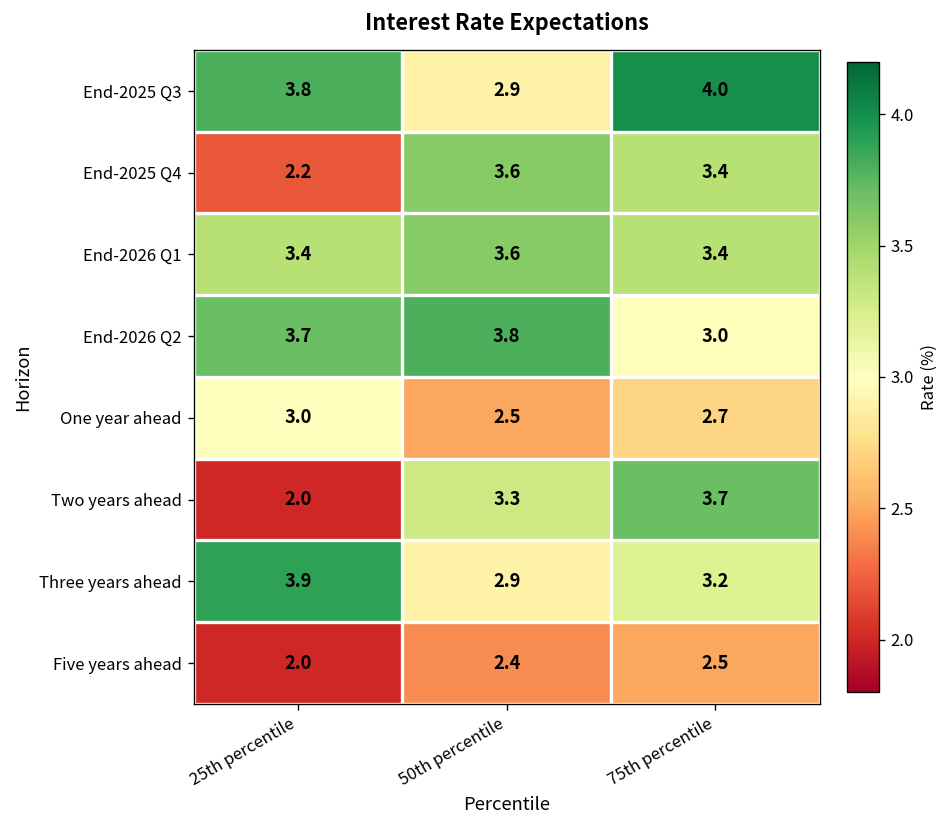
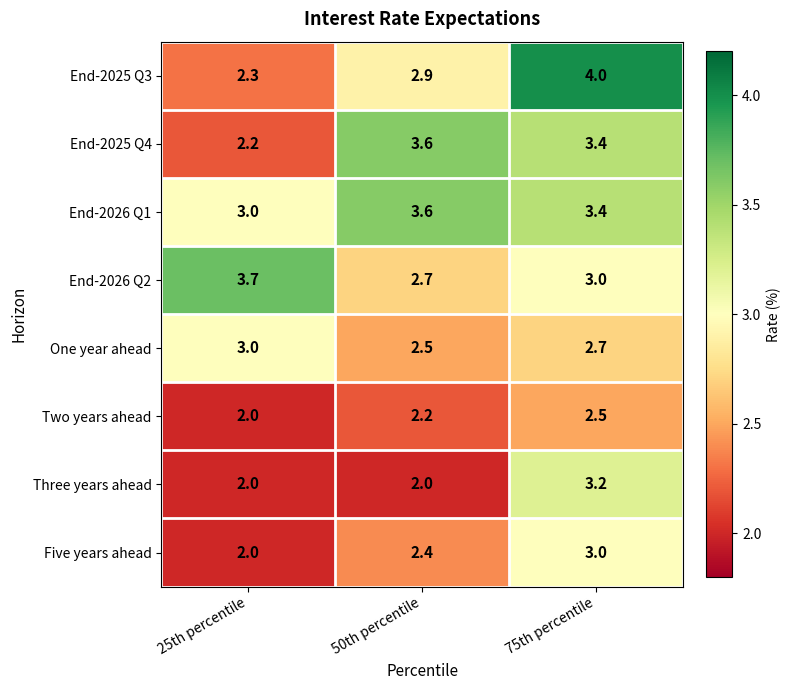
  {
    "End-2025 Q3": {
-     "25th percentile": 3.8,
+     "25th percentile": 2.3,
      "50th percentile": 2.9,
      "75th percentile": 4.0
    },
    "End-2025 Q4": {
      "25th percentile": 2.2,
      "50th percentile": 3.6,
      "75th percentile": 3.4
    },
    "End-2026 Q1": {
-     "25th percentile": 3.4,
+     "25th percentile": 3.0,
      "50th percentile": 3.6,
      "75th percentile": 3.4
    },
    "End-2026 Q2": {
      "25th percentile": 3.7,
-     "50th percentile": 3.8,
+     "50th percentile": 2.7,
      "75th percentile": 3.0
    },
    "One year ahead": {
      "25th percentile": 3.0,
      "50th percentile": 2.5,
      "75th percentile": 2.7
    },
    "Two years ahead": {
      "25th percentile": 2.0,
-     "50th percentile": 3.3,
-     "75th percentile": 3.7
+     "50th percentile": 2.2,
+     "75th percentile": 2.5
    },
    "Three years ahead": {
-     "25th percentile": 3.9,
-     "50th percentile": 2.9,
+     "25th percentile": 2.0,
+     "50th percentile": 2.0,
      "75th percentile": 3.2
    },
    "Five years ahead": {
      "25th percentile": 2.0,
      "50th percentile": 2.4,
-     "75th percentile": 2.5
+     "75th percentile": 3.0
    }
  }
